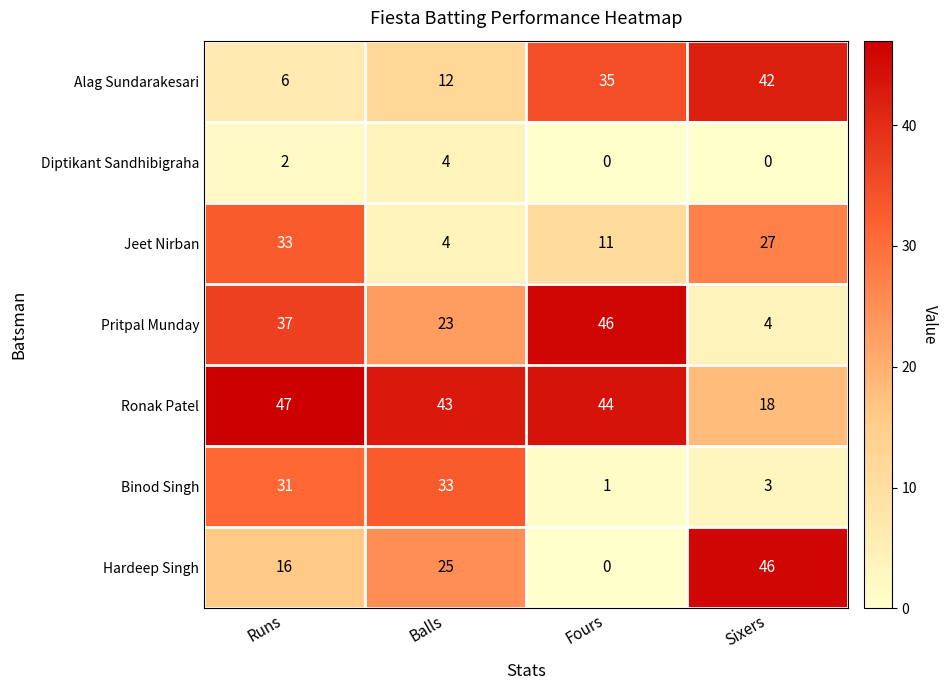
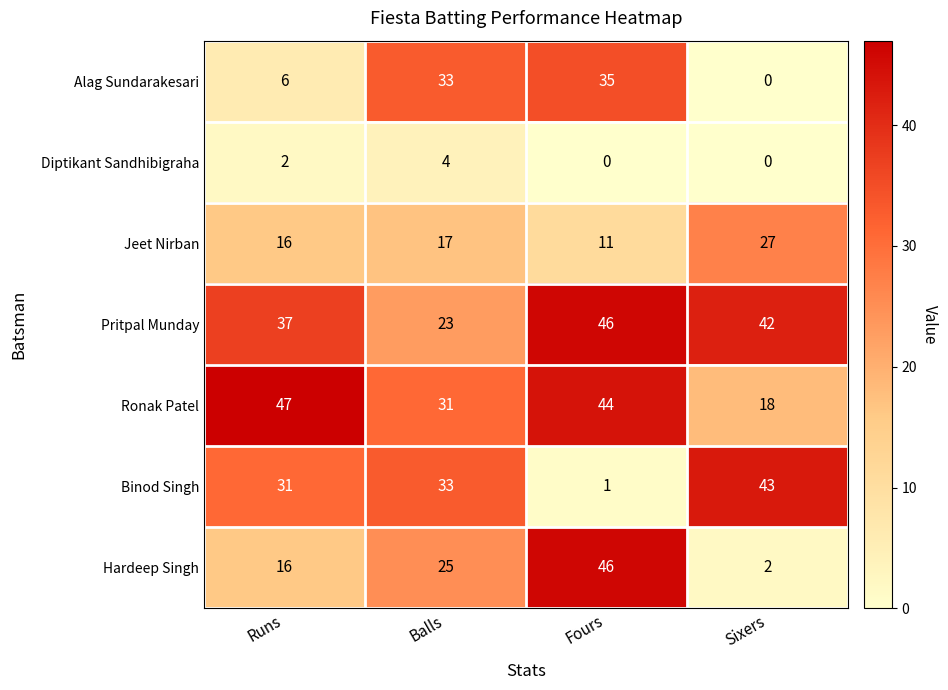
  {
    "Alag Sundarakesari": {
      "Runs": 6,
-     "Balls": 12,
+     "Balls": 33,
      "Fours": 35,
-     "Sixers": 42
+     "Sixers": 0
    },
    "Diptikant Sandhibigraha": {
      "Runs": 2,
      "Balls": 4,
      "Fours": 0,
      "Sixers": 0
    },
    "Jeet Nirban": {
-     "Runs": 33,
-     "Balls": 4,
+     "Runs": 16,
+     "Balls": 17,
      "Fours": 11,
      "Sixers": 27
    },
    "Pritpal Munday": {
      "Runs": 37,
      "Balls": 23,
      "Fours": 46,
-     "Sixers": 4
+     "Sixers": 42
    },
    "Ronak Patel": {
      "Runs": 47,
-     "Balls": 43,
+     "Balls": 31,
      "Fours": 44,
      "Sixers": 18
    },
    "Binod Singh": {
      "Runs": 31,
      "Balls": 33,
      "Fours": 1,
-     "Sixers": 3
+     "Sixers": 43
    },
    "Hardeep Singh": {
      "Runs": 16,
      "Balls": 25,
-     "Fours": 0,
-     "Sixers": 46
+     "Fours": 46,
+     "Sixers": 2
    }
  }
